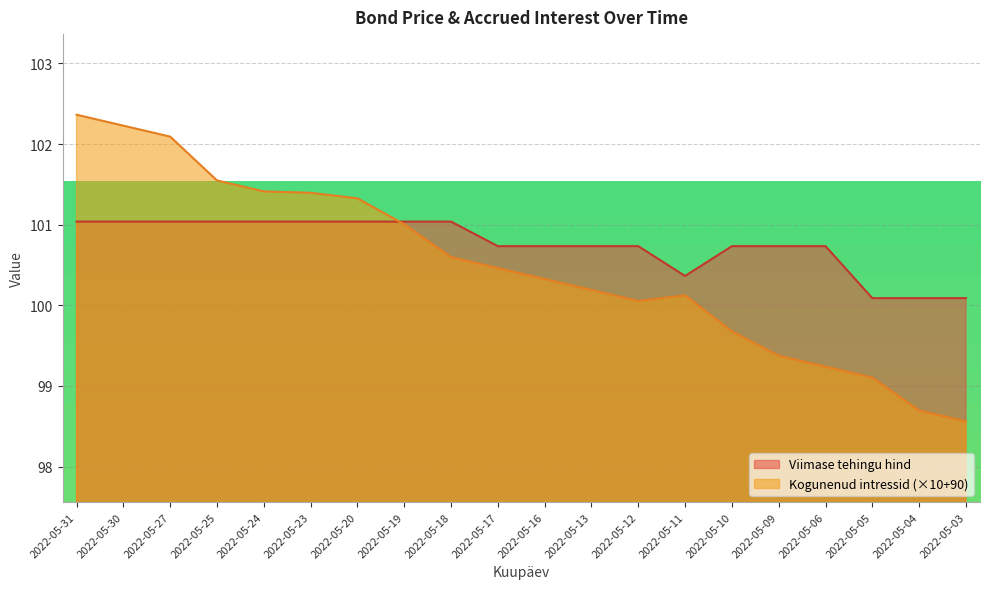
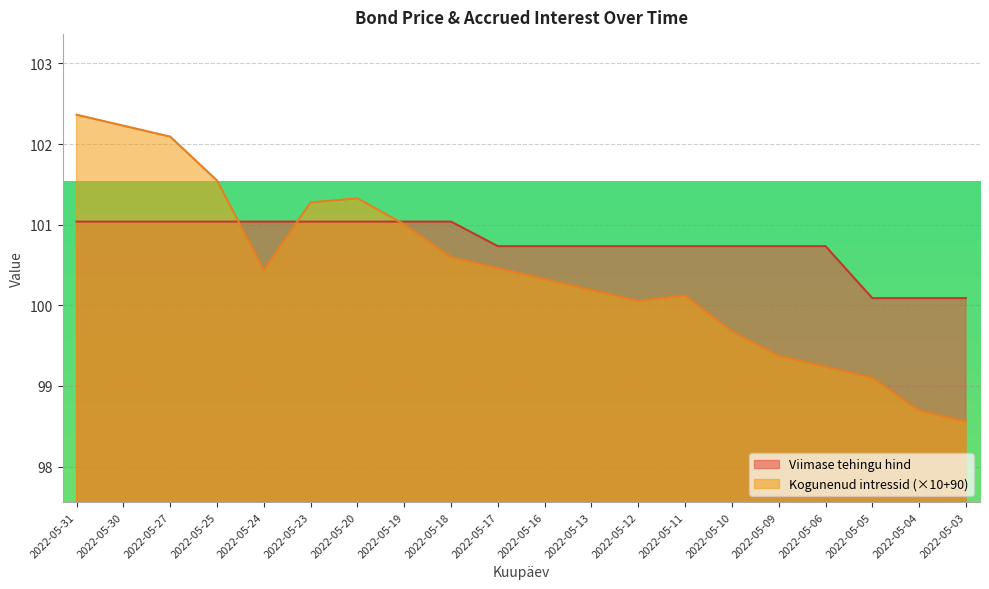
  {
    "Viimase tehingu hind": {
      "2022-05-31": 101.0,
      "2022-05-30": 101.0,
      "2022-05-27": 101.0,
      "2022-05-25": 101.0,
      "2022-05-24": 101.0,
      "2022-05-23": 101.0,
      "2022-05-20": 101.0,
      "2022-05-19": 101.0,
      "2022-05-18": 101.0,
      "2022-05-17": 100.7,
      "2022-05-16": 100.7,
      "2022-05-13": 100.7,
      "2022-05-12": 100.7,
-     "2022-05-11": 100.4,
+     "2022-05-11": 100.7,
      "2022-05-10": 100.7,
      "2022-05-09": 100.7,
      "2022-05-06": 100.7,
      "2022-05-05": 100.1,
      "2022-05-04": 100.1,
      "2022-05-03": 100.1
    },
    "Kogunenud intressid (×10+90)": {
      "2022-05-31": 102.4,
      "2022-05-30": 102.2,
      "2022-05-27": 102.1,
      "2022-05-25": 101.5,
-     "2022-05-24": 101.4,
-     "2022-05-23": 101.4,
+     "2022-05-24": 100.4,
+     "2022-05-23": 101.3,
      "2022-05-20": 101.3,
      "2022-05-19": 101.0,
      "2022-05-18": 100.6,
      "2022-05-17": 100.5,
      "2022-05-16": 100.3,
      "2022-05-13": 100.2,
      "2022-05-12": 100.1,
      "2022-05-11": 100.1,
      "2022-05-10": 99.7,
      "2022-05-09": 99.4,
      "2022-05-06": 99.2,
      "2022-05-05": 99.1,
      "2022-05-04": 98.7,
      "2022-05-03": 98.6
    }
  }
